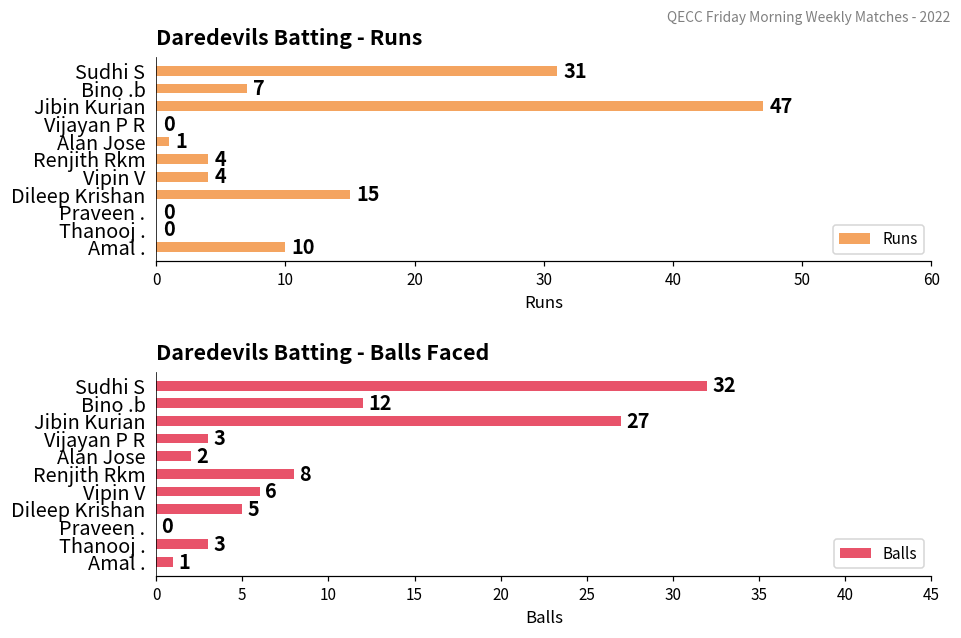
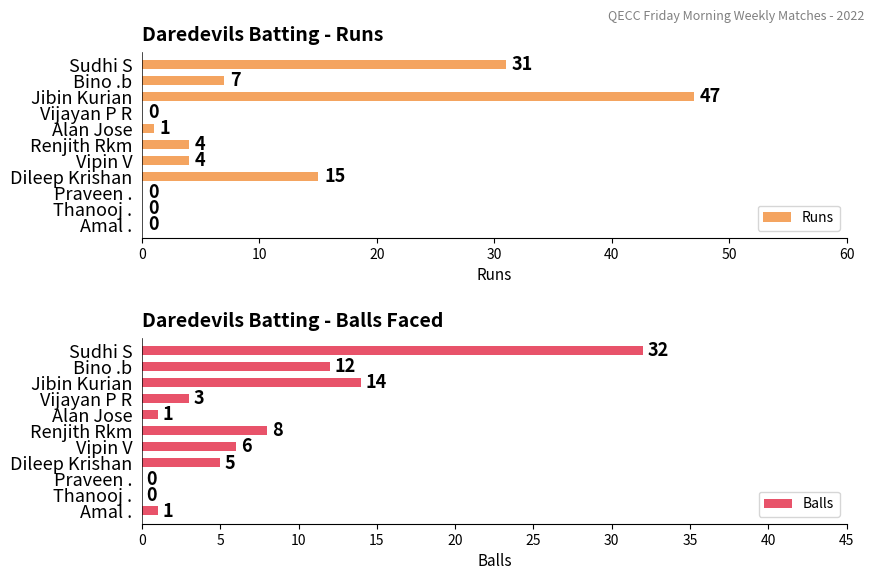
  {
    "Daredevils Batting - Runs": {
      "Sudhi S": 31,
      "Bino .b": 7,
      "Jibin Kurian": 47,
      "Vijayan P R": 0,
      "Alan Jose": 1,
      "Dileep Krishan": 15,
-     "Amal .": 10
+     "Amal .": 0
    },
    "Daredevils Batting - Balls Faced": {
      "Sudhi S": 32,
      "Bino .b": 12,
-     "Jibin Kurian": 27,
+     "Jibin Kurian": 14,
      "Vijayan P R": 3,
-     "Alan Jose": 2,
+     "Alan Jose": 1,
      "Renjith Rkm": 8,
      "Vipin V": 6,
      "Dileep Krishan": 5,
      "Praveen .": 0,
-     "Thanooj .": 3,
+     "Thanooj .": 0,
      "Amal .": 1
    }
  }
